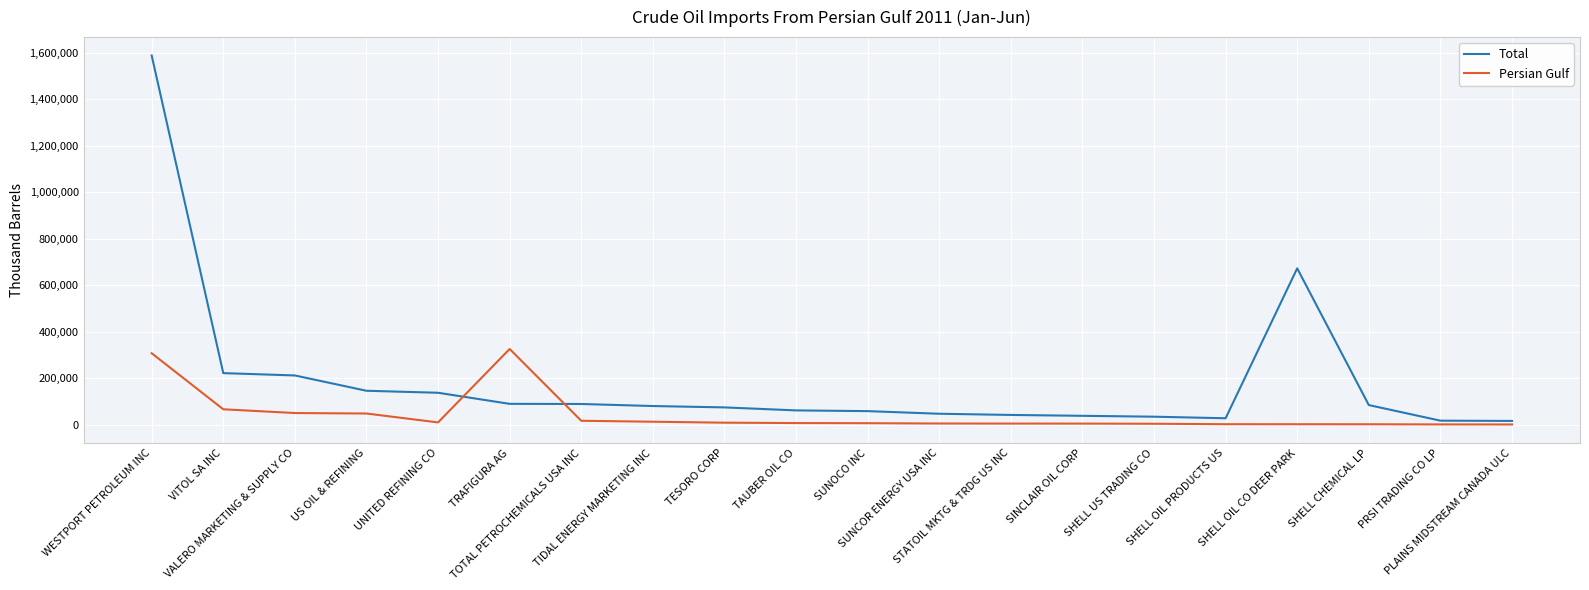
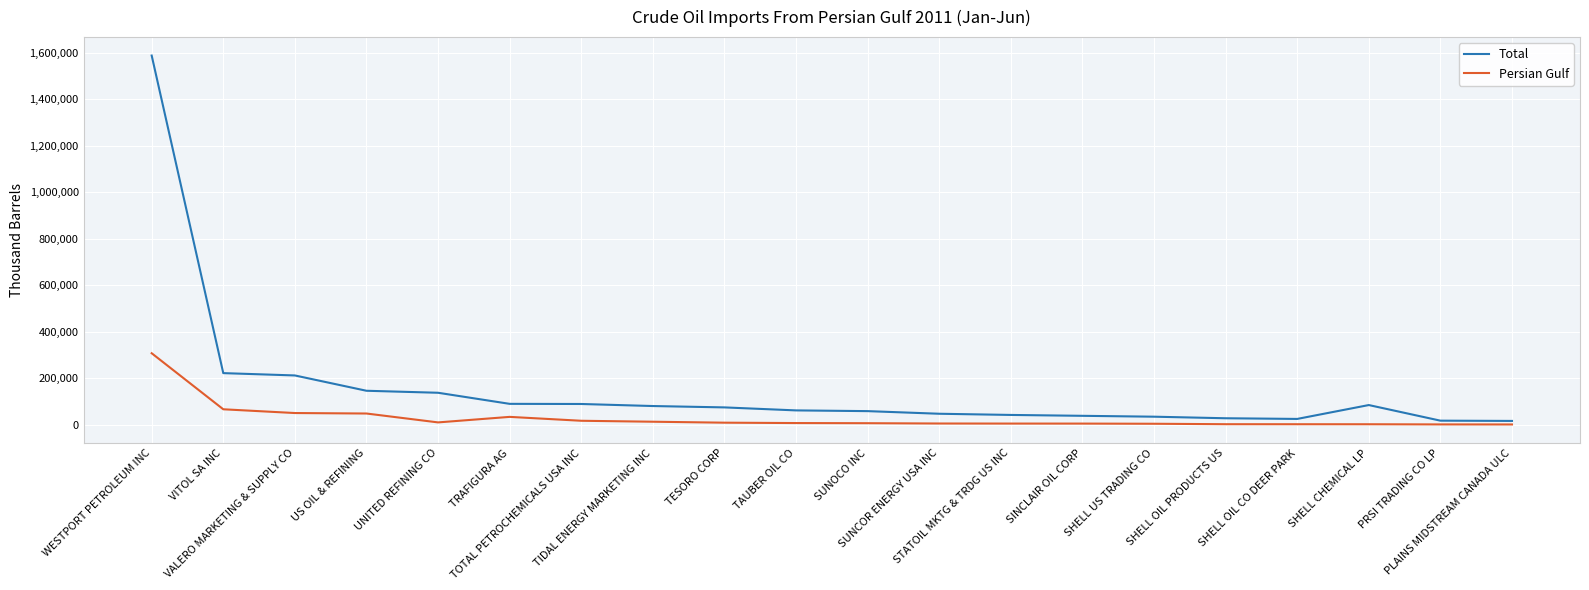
  {
    "Total": {
      "WESTPORT PETROLEUM INC": "1,590,000",
      "VITOL SA INC": "220,000",
      "VALERO MARKETING & SUPPLY CO": "210,000",
      "US OIL & REFINING": "150,000",
      "UNITED REFINING CO": "140,000",
      "TRAFIGURA AG": "90,000",
      "TOTAL PETROCHEMICALS USA INC": "90,000",
      "TIDAL ENERGY MARKETING INC": "80,000",
      "TESORO CORP": "70,000",
      "TAUBER OIL CO": "60,000",
      "SUNOCO INC": "60,000",
      "SUNCOR ENERGY USA INC": "50,000",
      "STATOIL MKTG & TRDG US INC": "40,000",
      "SINCLAIR OIL CORP": "40,000",
      "SHELL US TRADING CO": "30,000",
      "SHELL OIL PRODUCTS US": "30,000",
-     "SHELL OIL CO DEER PARK": "670,000",
+     "SHELL OIL CO DEER PARK": "20,000",
      "SHELL CHEMICAL LP": "80,000",
      "PRSI TRADING CO LP": "20,000",
      "PLAINS MIDSTREAM CANADA ULC": "20,000"
    },
    "Persian Gulf": {
      "WESTPORT PETROLEUM INC": "310,000",
      "VITOL SA INC": "70,000",
      "VALERO MARKETING & SUPPLY CO": "50,000",
      "US OIL & REFINING": "50,000",
      "UNITED REFINING CO": "10,000",
-     "TRAFIGURA AG": "330,000",
+     "TRAFIGURA AG": "30,000",
      "TOTAL PETROCHEMICALS USA INC": "20,000",
      "TIDAL ENERGY MARKETING INC": "10,000",
      "TESORO CORP": "10,000",
      "TAUBER OIL CO": "10,000",
      "SUNOCO INC": "10,000",
      "SUNCOR ENERGY USA INC": "0",
      "STATOIL MKTG & TRDG US INC": "0",
      "SINCLAIR OIL CORP": "0",
      "SHELL US TRADING CO": "0",
      "SHELL OIL PRODUCTS US": "0",
      "SHELL OIL CO DEER PARK": "0",
      "SHELL CHEMICAL LP": "0",
      "PRSI TRADING CO LP": "0",
      "PLAINS MIDSTREAM CANADA ULC": "0"
    }
  }
